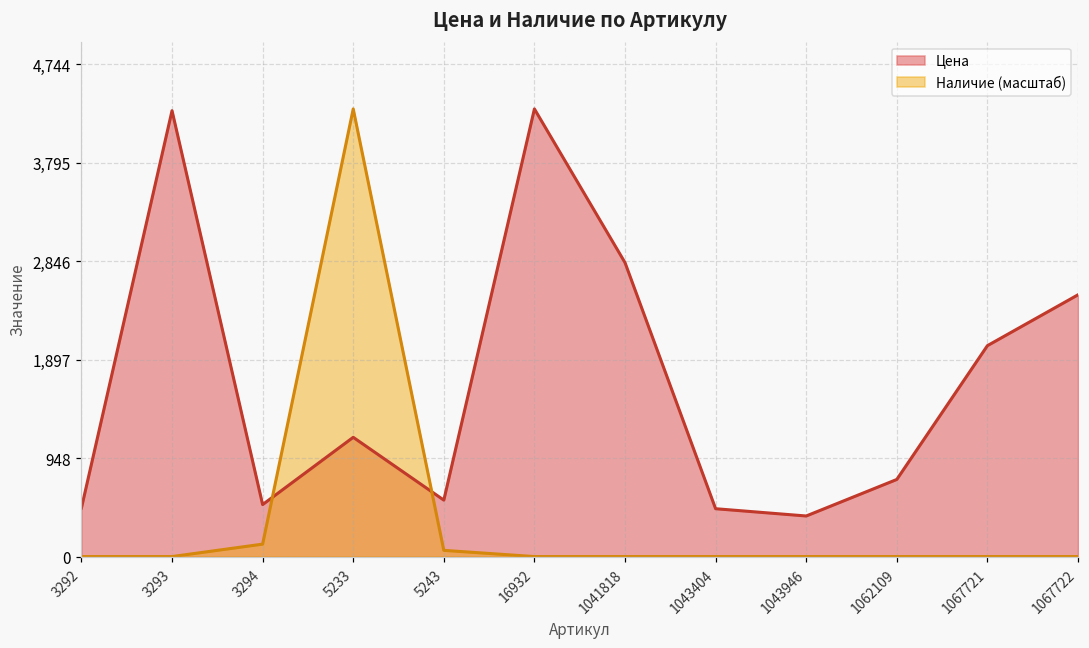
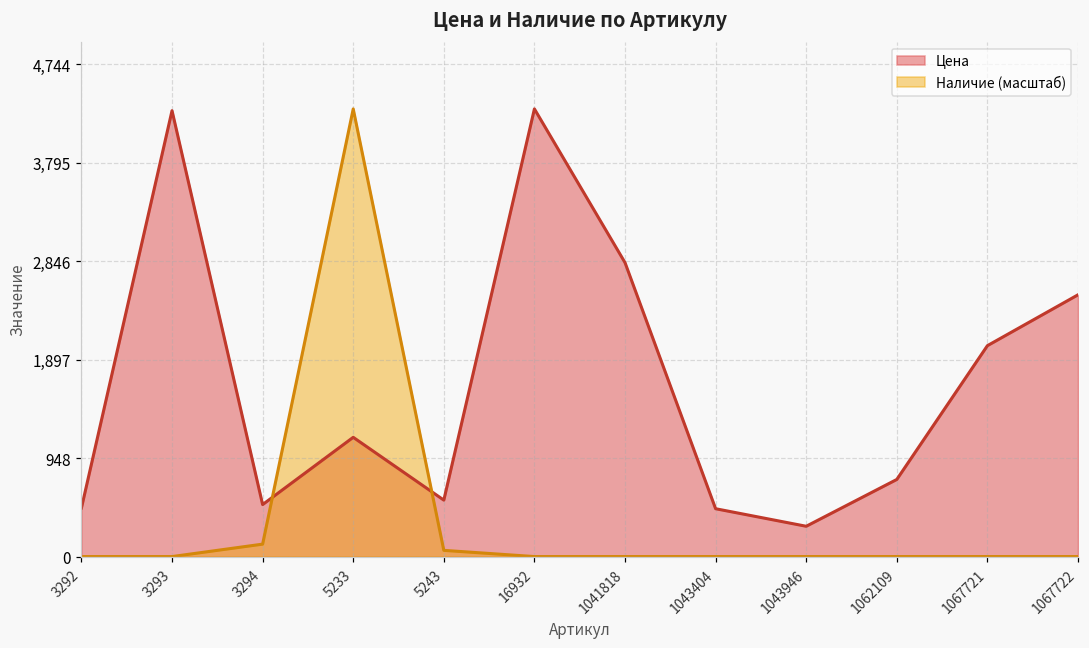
  {
    "Цена": {
      "3292": "500",
      "3293": "4,300",
      "3294": "500",
      "5233": "1,100",
      "5243": "500",
      "16932": "4,300",
      "1041818": "2,800",
      "1043404": "500",
-     "1043946": "400",
+     "1043946": "300",
      "1062109": "700",
      "1067721": "2,000",
      "1067722": "2,500"
    },
    "Наличие (масштаб)": {
      "3292": "0",
      "3293": "0",
      "3294": "100",
      "5233": "4,300",
      "5243": "100",
      "16932": "0",
      "1041818": "0",
      "1043404": "0",
      "1043946": "0",
      "1062109": "0",
      "1067721": "0",
      "1067722": "0"
    }
  }
